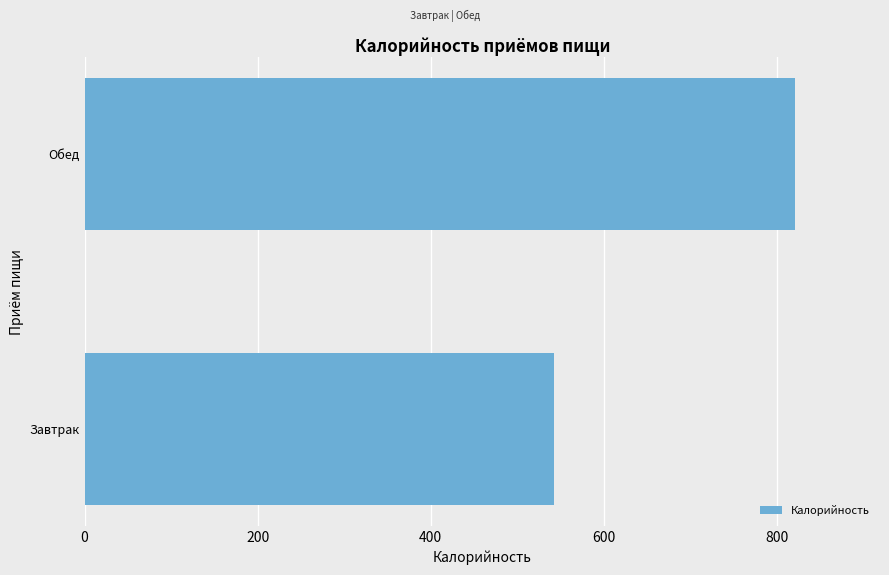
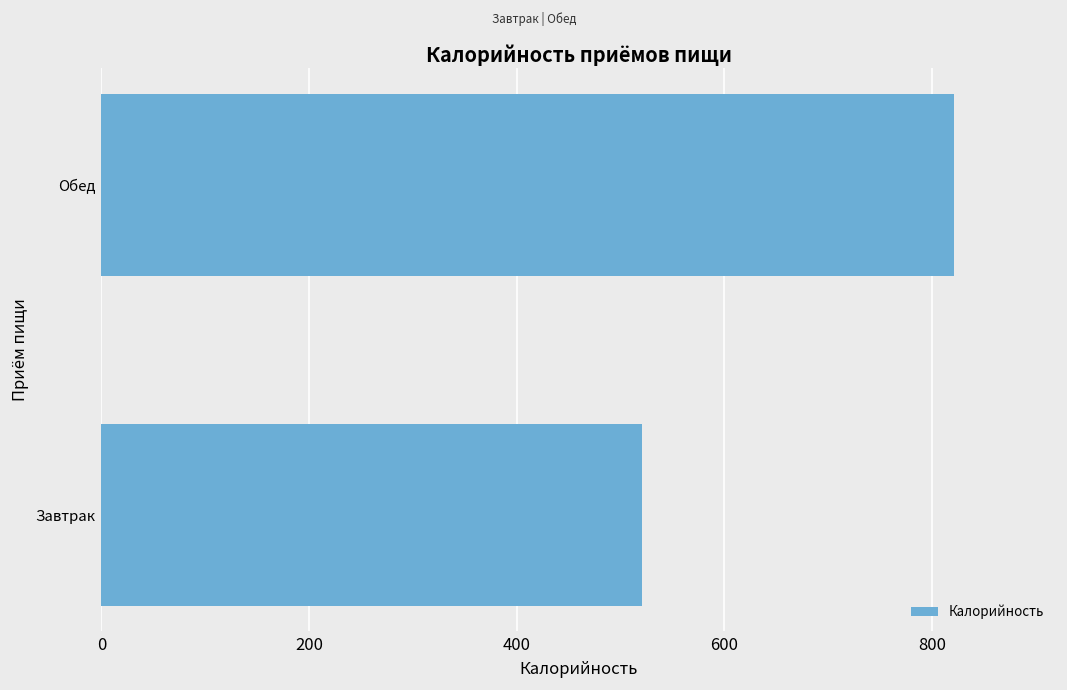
  {
    "Обед": 820,
-   "Завтрак": 540
+   "Завтрак": 520
  }
